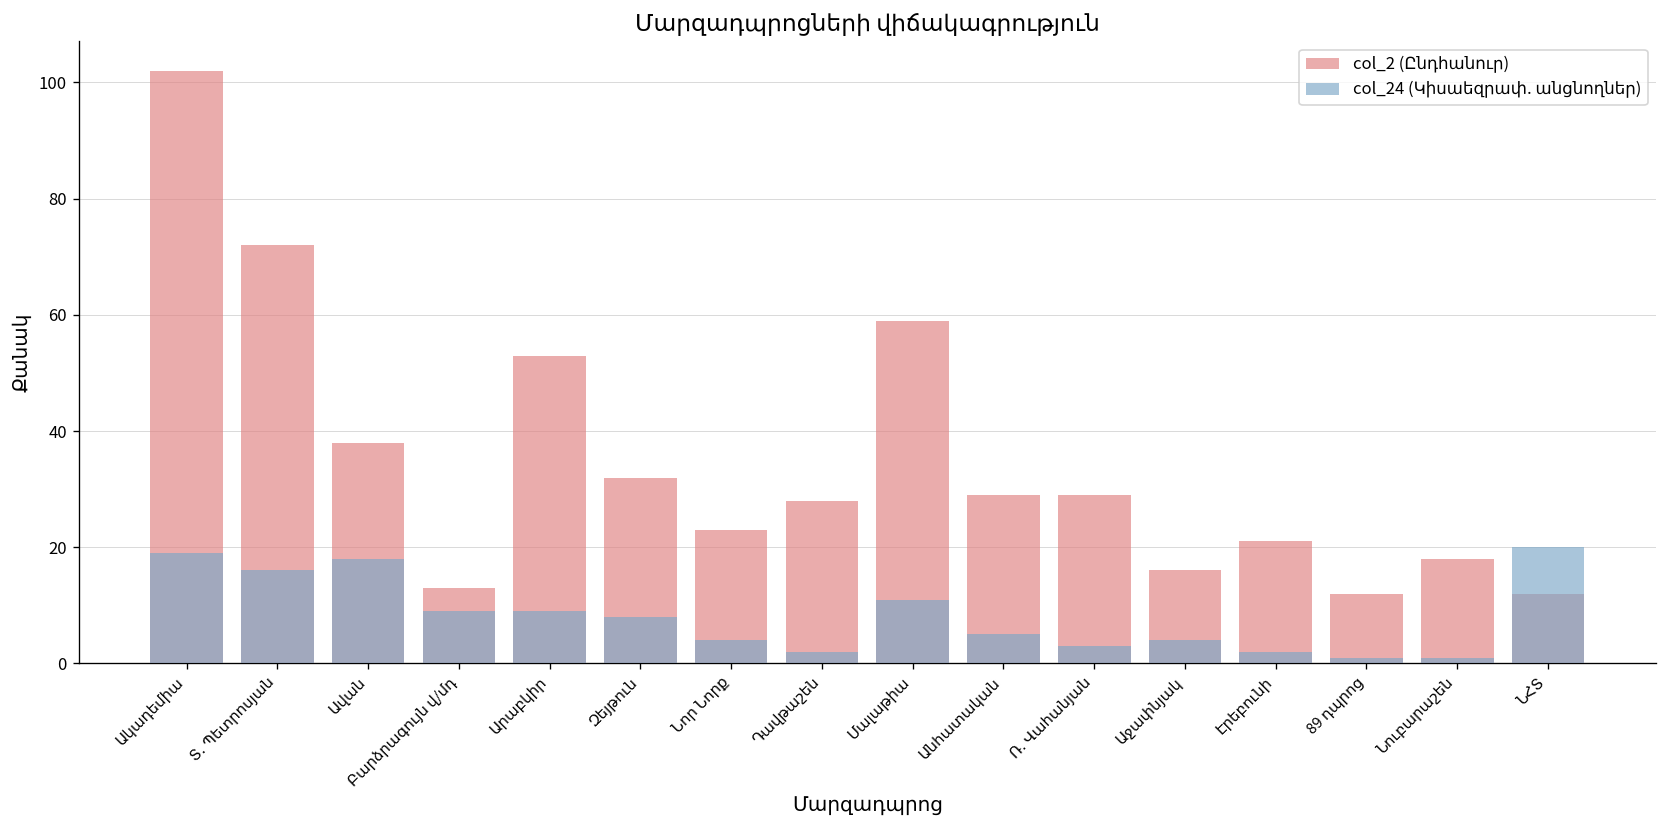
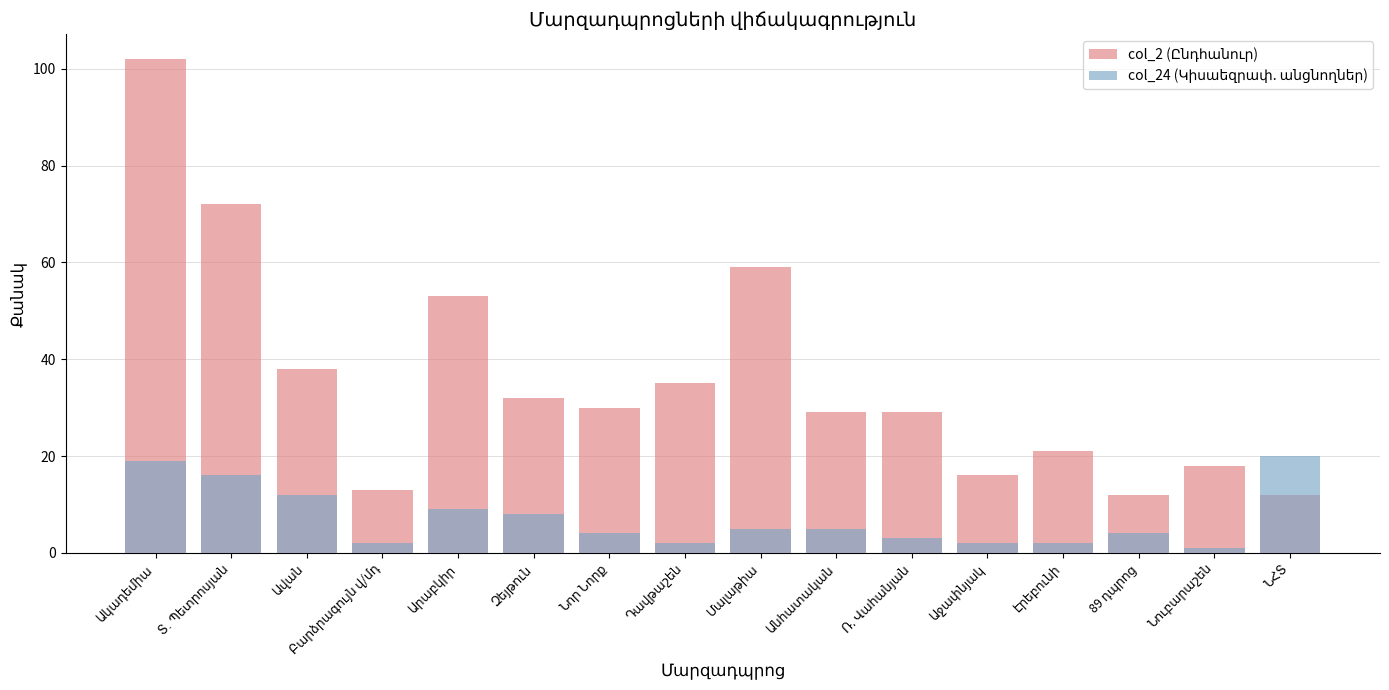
  {
    "col_2 (Ընդհանուր)": {
      "Ակադեմիա": 102,
      "Տ․ Պետրոսյան": 72,
      "Ավան": 38,
      "Բարձրագույն վ/մդ": 13,
      "Արաբկիր": 53,
      "Զեյթուն": 32,
-     "Նոր Նորք": 23,
-     "Դավթաշեն": 28,
+     "Նոր Նորք": 30,
+     "Դավթաշեն": 35,
      "Մալաթիա": 59,
      "Անհատական": 29,
      "Ռ. Վահանյան": 29,
      "Աջափնյակ": 16,
      "Էրեբունի": 21,
      "89 դպրոց": 12,
      "Նուբարաշեն": 18
    },
    "col_24 (Կիսաեզրափ. անցնողներ)": {
-     "Ավան": 18,
-     "Բարձրագույն վ/մդ": 9,
-     "Մալաթիա": 11,
-     "Աջափնյակ": 4,
-     "89 դպրոց": 1,
+     "Ավան": 12,
+     "Բարձրագույն վ/մդ": 2,
+     "Մալաթիա": 5,
+     "Աջափնյակ": 2,
+     "89 դպրոց": 4,
      "ՆՀՏ": 20
    }
  }
